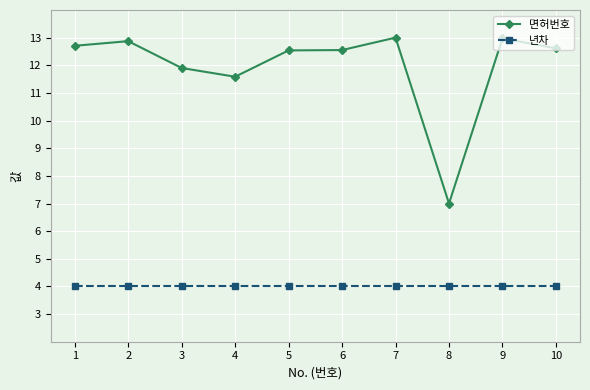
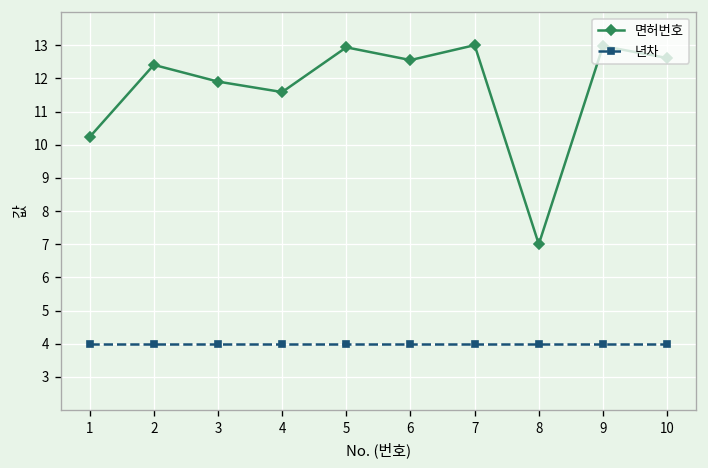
  {
    "면허번호": {
-     "1": 12.7,
-     "2": 12.9,
+     "1": 10.2,
+     "2": 12.4,
      "3": 11.9,
      "4": 11.6,
-     "5": 12.5,
+     "5": 12.9,
      "6": 12.6,
      "7": 13.0,
      "8": 7.0
    },
    "년차": {
      "1": 4.0,
      "2": 4.0,
      "3": 4.0,
      "4": 4.0,
      "5": 4.0,
      "6": 4.0,
      "7": 4.0,
      "8": 4.0,
      "9": 4.0,
      "10": 4.0
    }
  }
